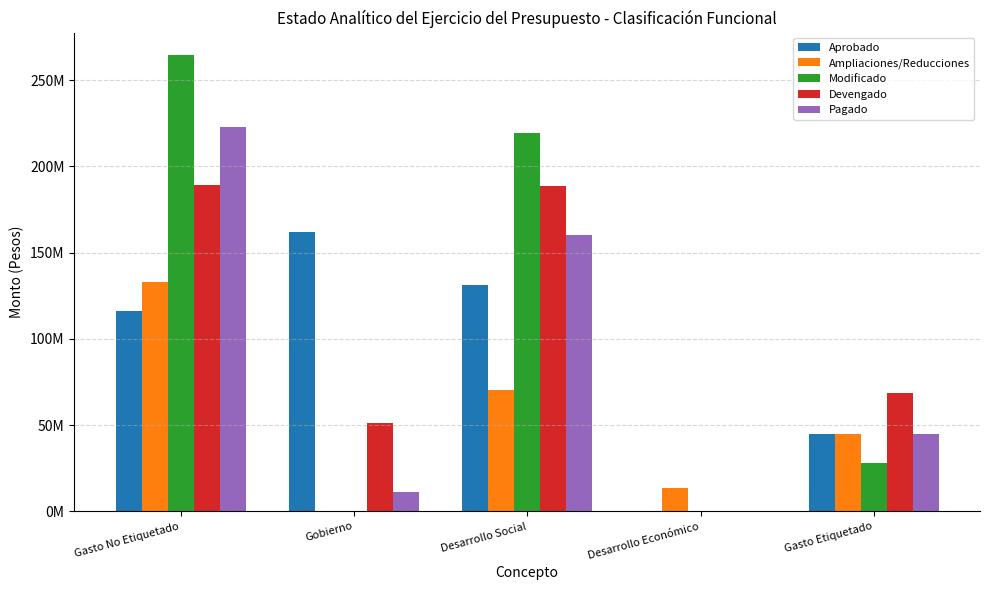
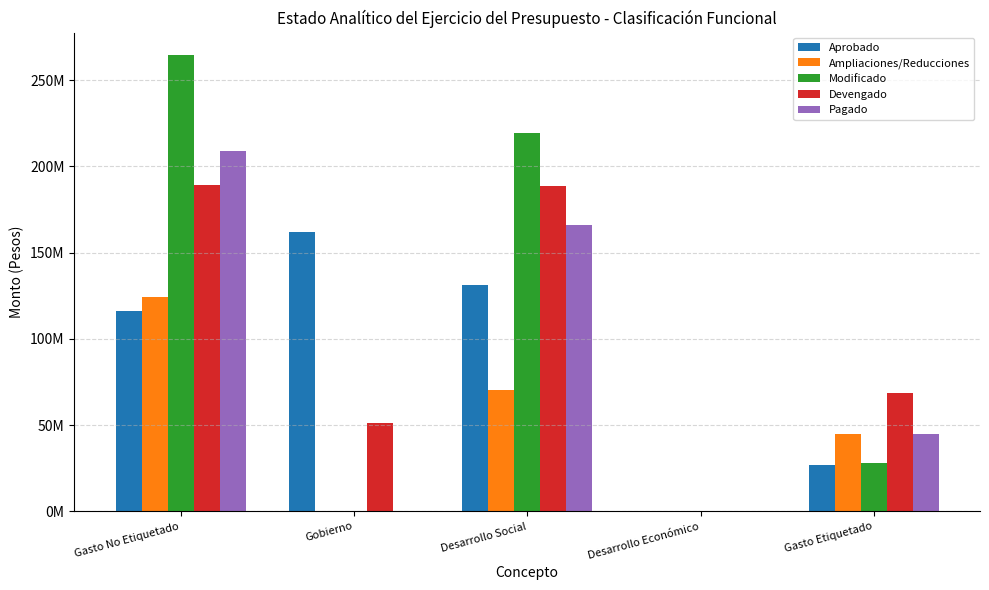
  {
    "Aprobado": {
      "Gasto No Etiquetado": 116000000,
      "Gobierno": 162000000,
      "Desarrollo Social": 131000000,
      "Desarrollo Económico": 0,
-     "Gasto Etiquetado": 45000000
+     "Gasto Etiquetado": 27000000
    },
    "Ampliaciones/Reducciones": {
-     "Gasto No Etiquetado": 133000000,
+     "Gasto No Etiquetado": 125000000,
      "Gobierno": 0,
      "Desarrollo Social": 70000000,
-     "Desarrollo Económico": 13000000,
+     "Desarrollo Económico": 0,
      "Gasto Etiquetado": 45000000
    },
    "Modificado": {
      "Gasto No Etiquetado": 264000000,
      "Gobierno": 0,
      "Desarrollo Social": 220000000,
      "Desarrollo Económico": 0,
      "Gasto Etiquetado": 28000000
    },
    "Devengado": {
      "Gasto No Etiquetado": 189000000,
      "Gobierno": 51000000,
      "Desarrollo Social": 189000000,
      "Desarrollo Económico": 0,
      "Gasto Etiquetado": 68000000
    },
    "Pagado": {
-     "Gasto No Etiquetado": 223000000,
-     "Gobierno": 11000000,
-     "Desarrollo Social": 160000000,
+     "Gasto No Etiquetado": 209000000,
+     "Gobierno": 0,
+     "Desarrollo Social": 166000000,
      "Desarrollo Económico": 0,
      "Gasto Etiquetado": 45000000
    }
  }
